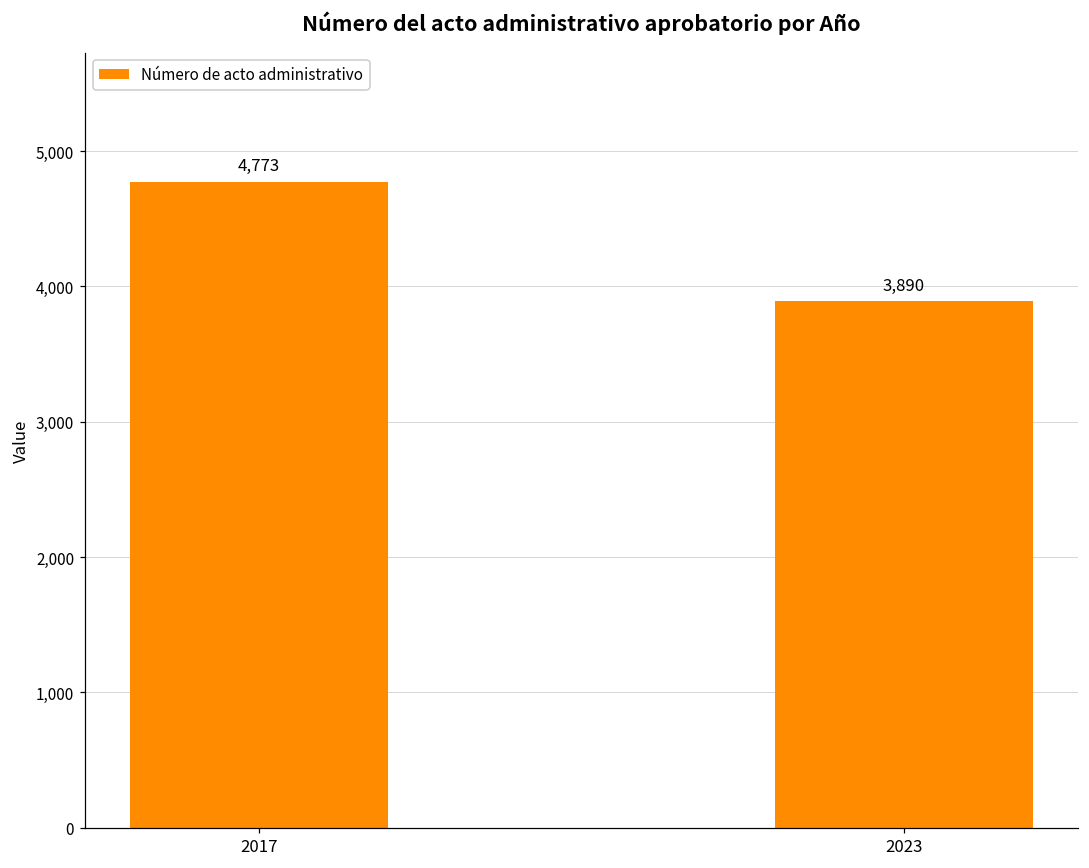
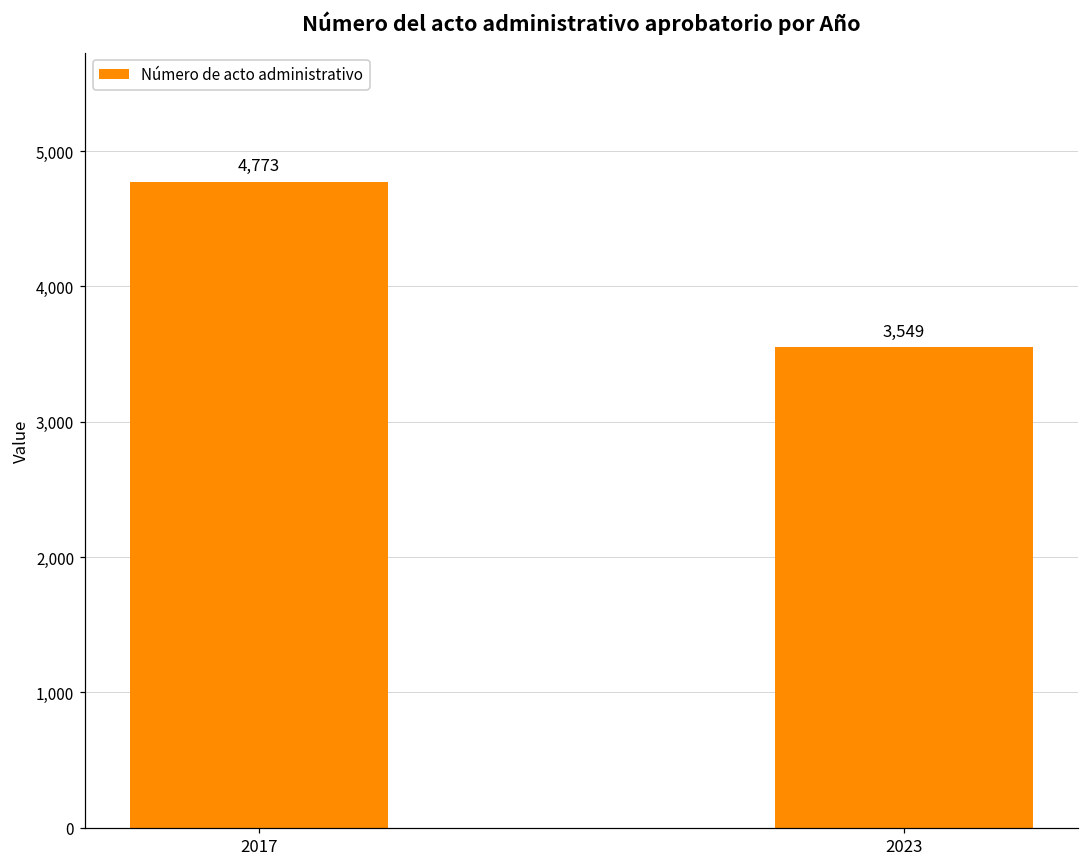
  {
    "2017": "4,773",
-   "2023": "3,890"
+   "2023": "3,549"
  }
